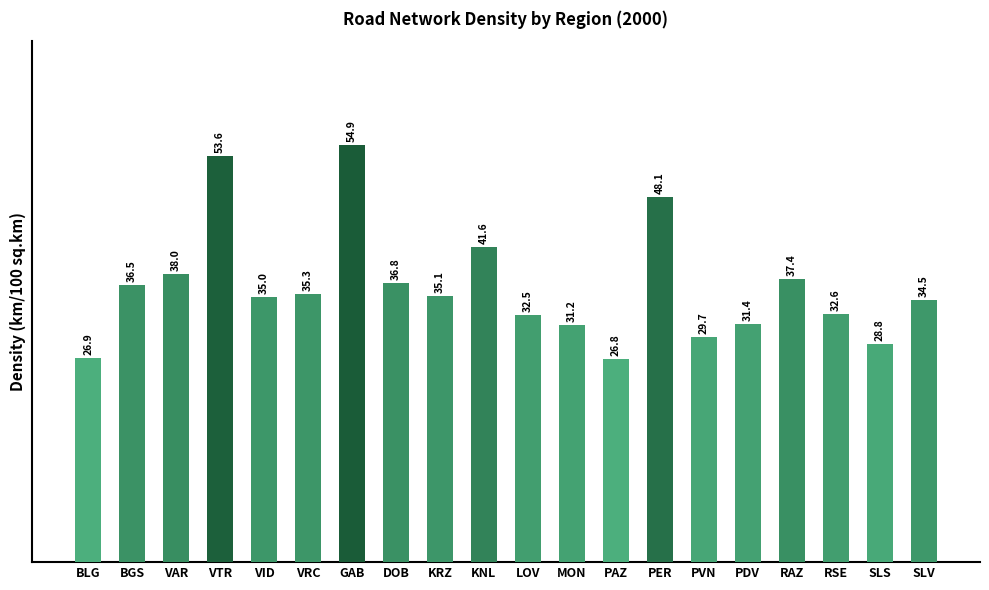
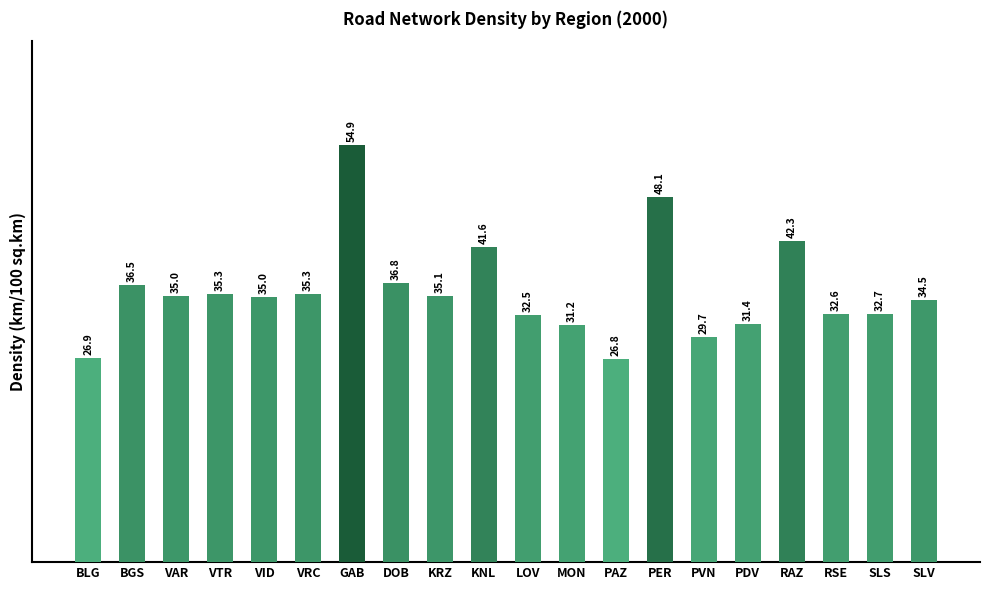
  {
    "BLG": 26.9,
    "BGS": 36.5,
-   "VAR": 38.0,
-   "VTR": 53.6,
+   "VAR": 35.0,
+   "VTR": 35.3,
    "VID": 35.0,
    "VRC": 35.3,
    "GAB": 54.9,
    "DOB": 36.8,
    "KRZ": 35.1,
    "KNL": 41.6,
    "LOV": 32.5,
    "MON": 31.2,
    "PAZ": 26.8,
    "PER": 48.1,
    "PVN": 29.7,
    "PDV": 31.4,
-   "RAZ": 37.4,
+   "RAZ": 42.3,
    "RSE": 32.6,
-   "SLS": 28.8,
+   "SLS": 32.7,
    "SLV": 34.5
  }
